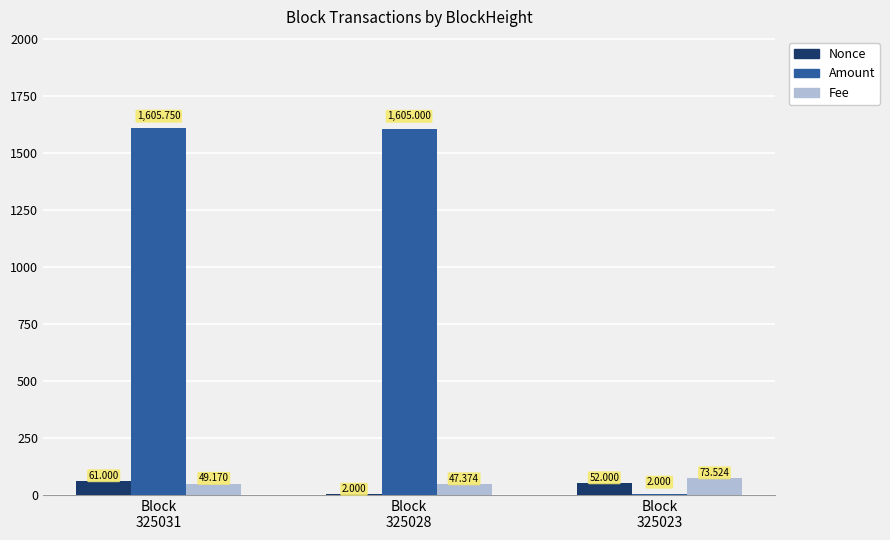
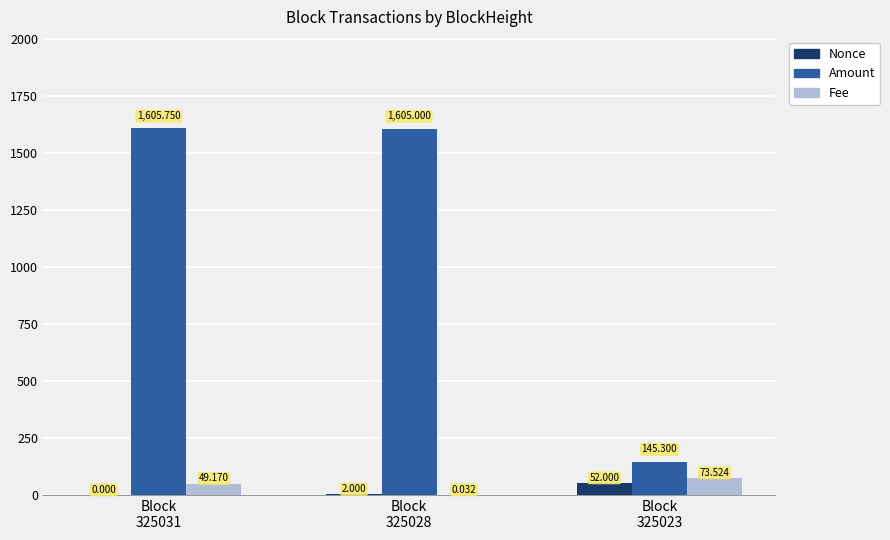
  {
    "Nonce": {
-     "Block 325031": 61.000
+     "Block 325031": 0.000
    },
    "Amount": {
-     "Block 325023": 2.000
+     "Block 325023": 145.300
    },
    "Fee": {
-     "Block 325028": 47.374
+     "Block 325028": 0.032
    }
  }
